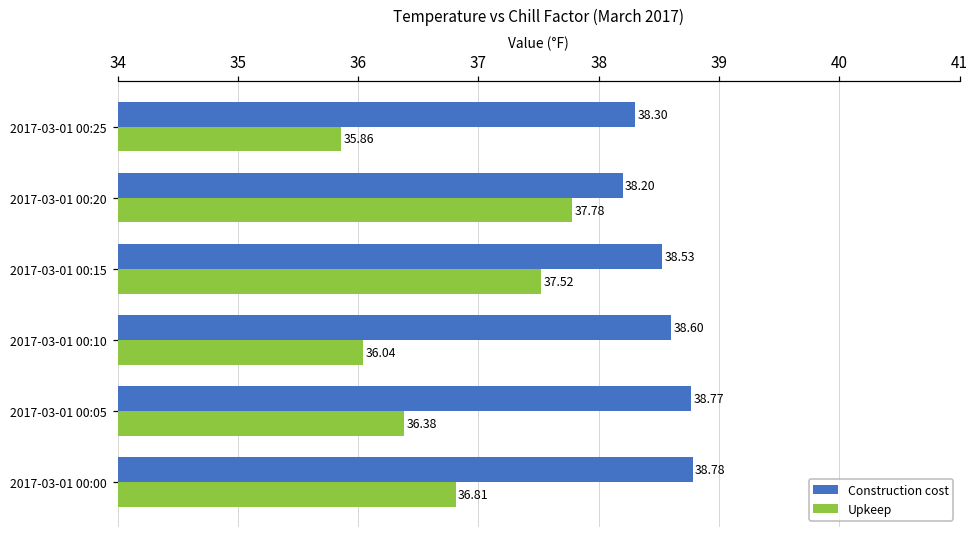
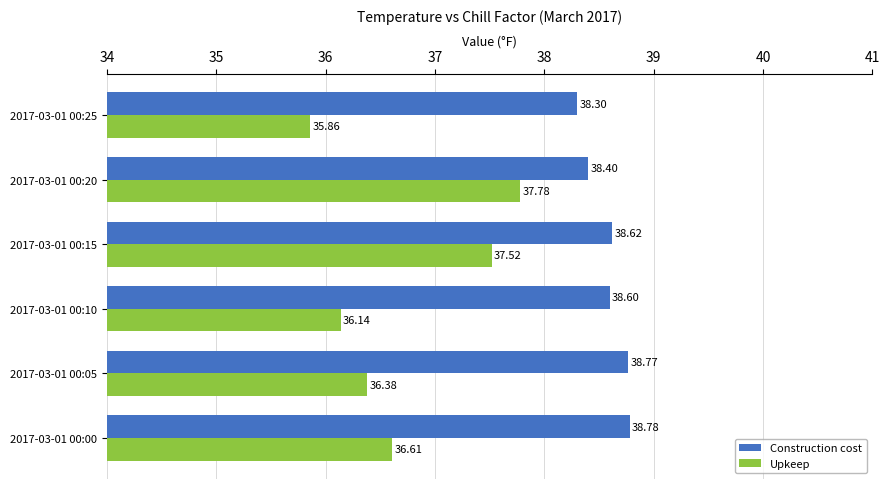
  {
    "Construction cost": {
      "2017-03-01 00:25": 38.30,
-     "2017-03-01 00:20": 38.20,
-     "2017-03-01 00:15": 38.53,
+     "2017-03-01 00:20": 38.40,
+     "2017-03-01 00:15": 38.62,
      "2017-03-01 00:10": 38.60,
      "2017-03-01 00:05": 38.77,
      "2017-03-01 00:00": 38.78
    },
    "Upkeep": {
      "2017-03-01 00:25": 35.86,
      "2017-03-01 00:20": 37.78,
      "2017-03-01 00:15": 37.52,
-     "2017-03-01 00:10": 36.04,
+     "2017-03-01 00:10": 36.14,
      "2017-03-01 00:05": 36.38,
-     "2017-03-01 00:00": 36.81
+     "2017-03-01 00:00": 36.61
    }
  }
